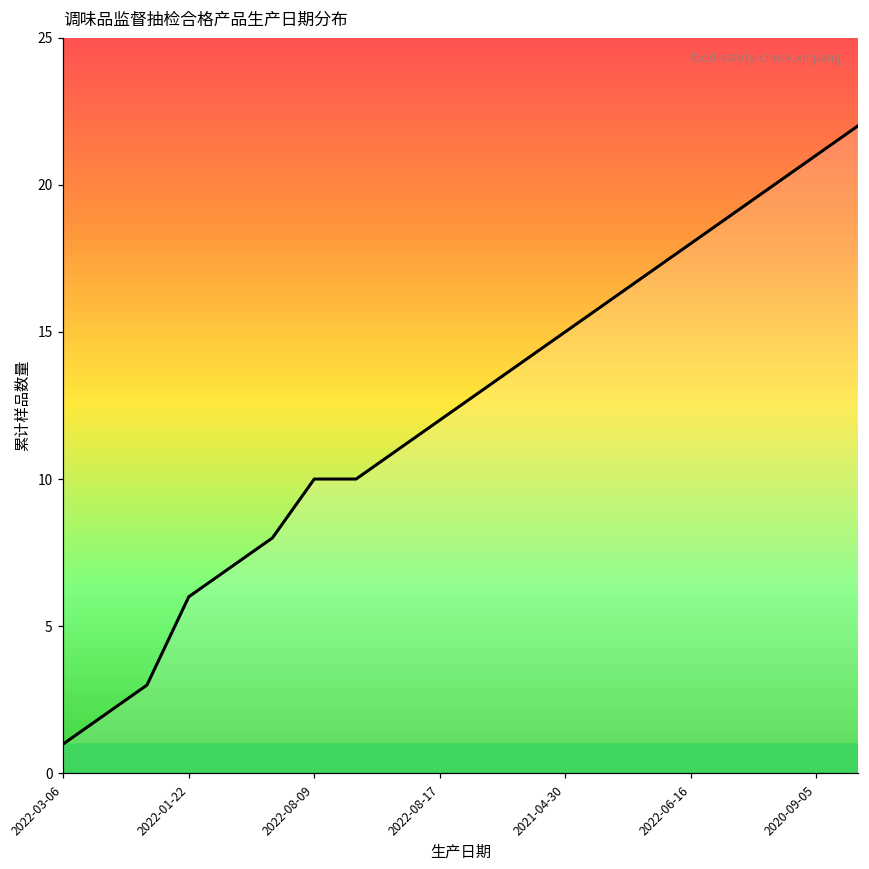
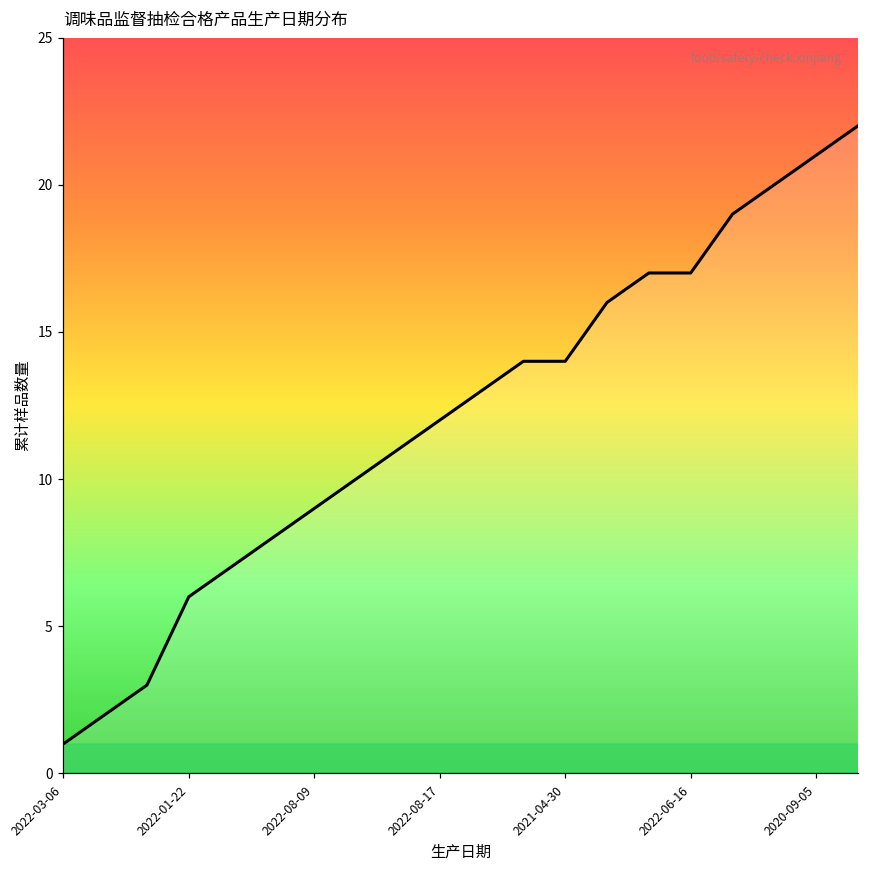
  {
    "2022-01-22": 6,
-   "2022-08-09": 10,
+   "2022-08-09": 9,
    "2022-08-17": 12,
-   "2021-04-30": 15,
-   "2022-06-16": 18,
+   "2021-04-30": 14,
+   "2022-06-16": 17,
    "2020-09-05": 21
  }
